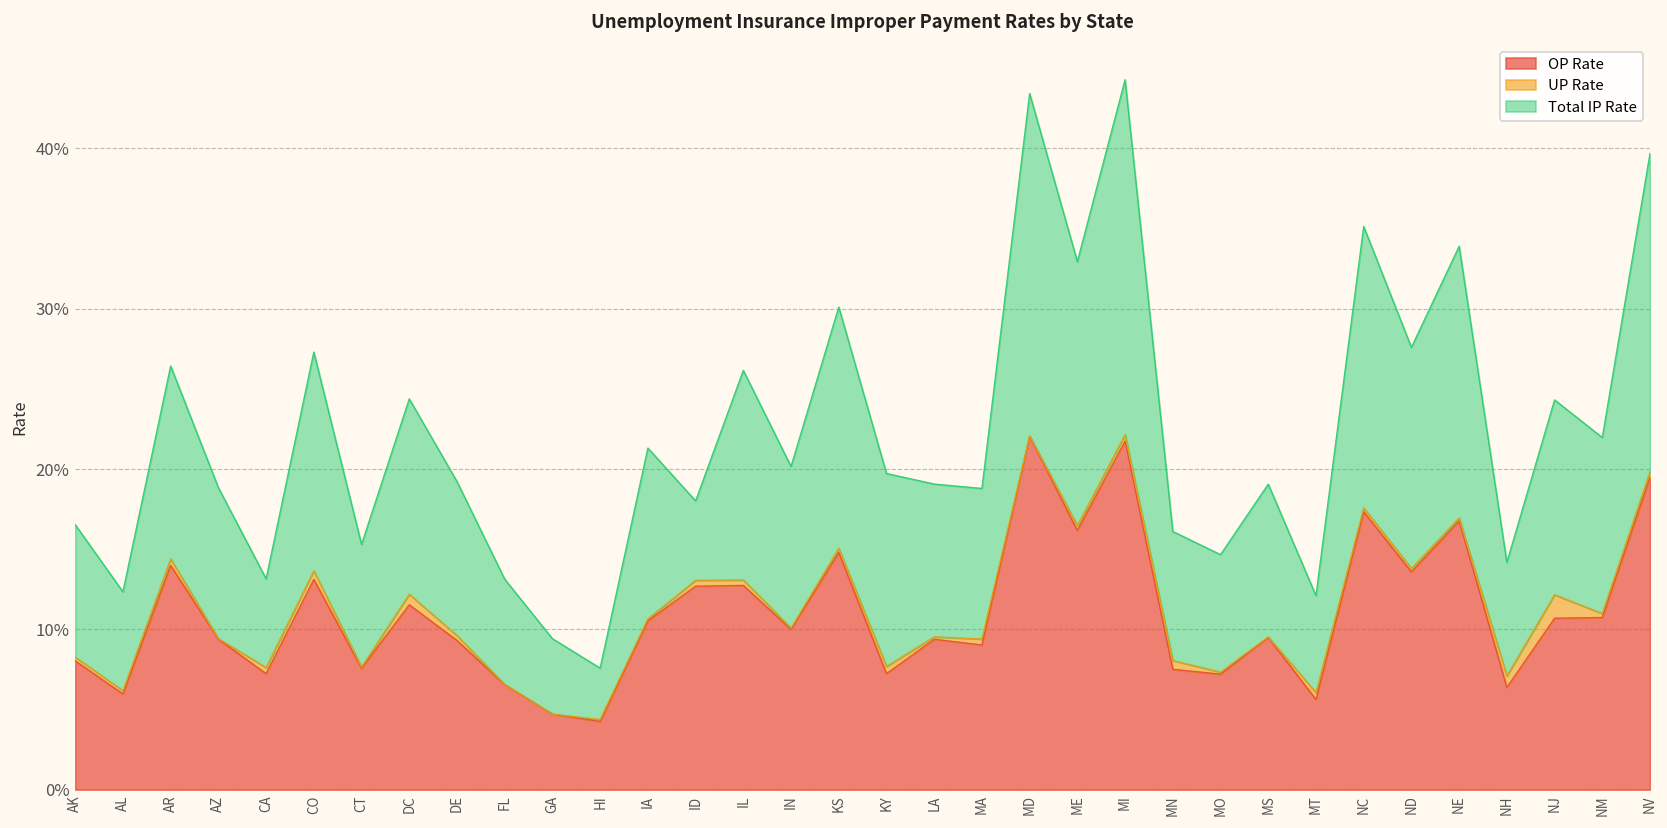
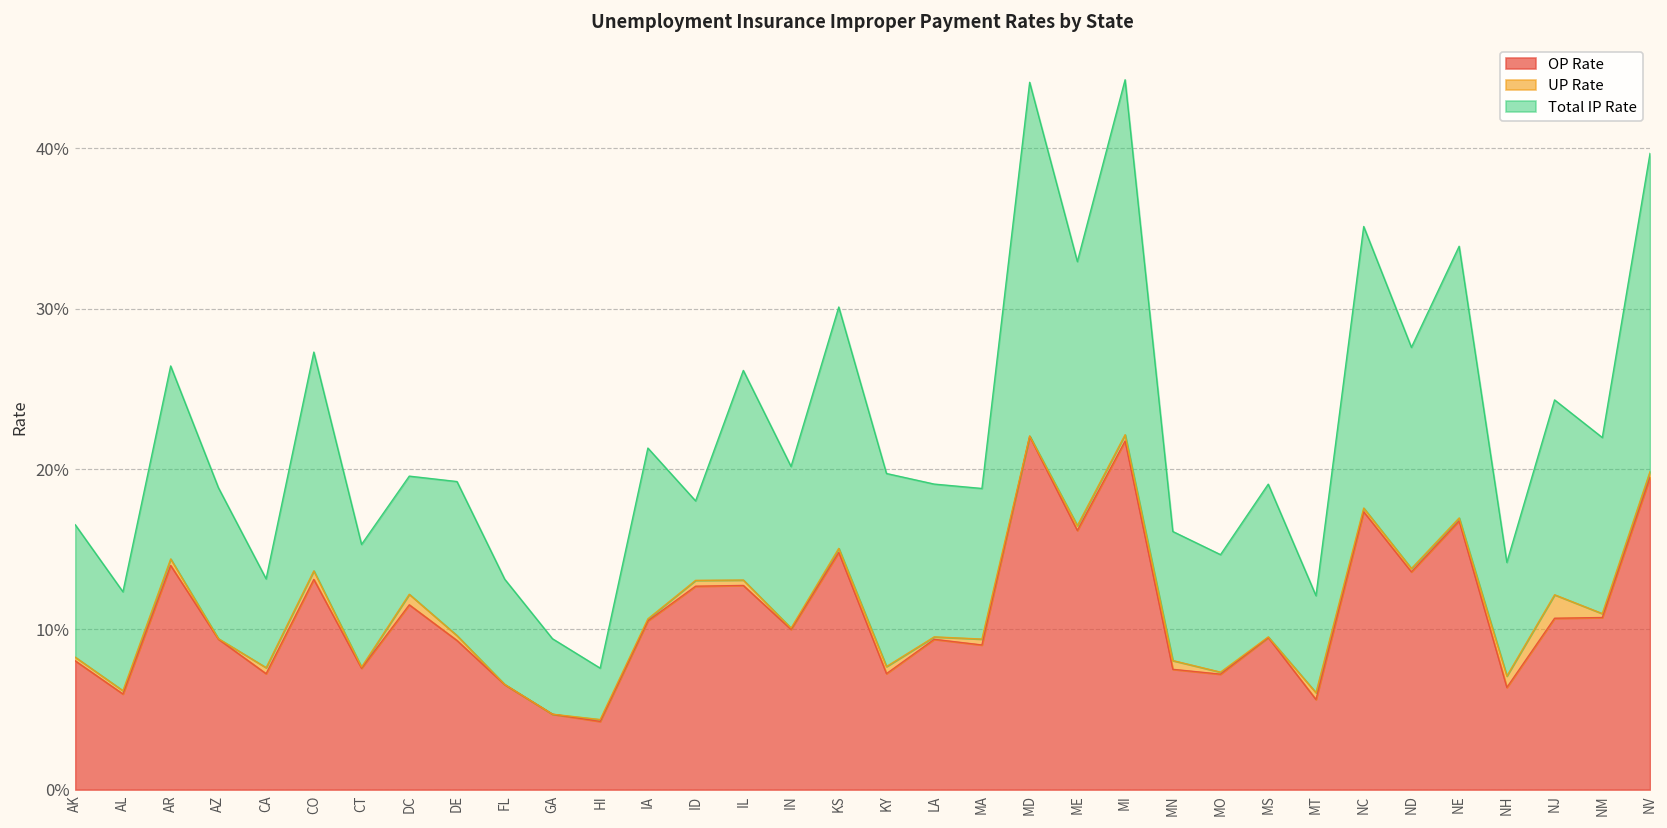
  {
    "OP Rate": {
      "AK": "8.0%",
      "AL": "6.0%",
      "AR": "14.0%",
      "CA": "7.2%",
      "CO": "13.1%",
      "DC": "11.5%",
      "DE": "9.3%",
      "ID": "12.7%",
      "IL": "12.7%",
      "KS": "14.8%",
      "KY": "7.2%",
      "MA": "9.0%",
      "ME": "16.2%",
      "MI": "21.7%",
      "MN": "7.5%",
      "MT": "5.6%",
      "NC": "17.3%",
      "ND": "13.6%",
      "NH": "6.4%",
      "NJ": "10.7%",
      "NM": "10.7%",
      "NV": "19.5%"
    },
    "UP Rate": {
      "AK": "0.2%",
      "AL": "0.2%",
      "AR": "0.4%",
      "CA": "0.4%",
      "CO": "0.5%",
      "DC": "0.7%",
      "DE": "0.3%",
      "ID": "0.4%",
      "IL": "0.3%",
      "KS": "0.3%",
      "KY": "0.4%",
      "MA": "0.4%",
      "ME": "0.3%",
      "MI": "0.4%",
      "MN": "0.5%",
      "MT": "0.4%",
      "NC": "0.2%",
      "ND": "0.2%",
      "NH": "0.7%",
      "NJ": "1.5%",
      "NM": "0.2%",
      "NV": "0.4%"
    },
    "Total IP Rate": {
      "AK": "8.3%",
      "AL": "6.2%",
      "AR": "12.0%",
      "AZ": "9.4%",
      "CA": "5.5%",
      "CO": "13.6%",
      "CT": "7.6%",
-     "DC": "12.2%",
+     "DC": "7.4%",
      "DE": "9.6%",
      "FL": "6.6%",
      "GA": "4.7%",
      "HI": "3.2%",
      "IA": "10.7%",
      "ID": "5.0%",
      "IL": "13.1%",
      "IN": "10.1%",
      "KS": "15.1%",
      "KY": "12.0%",
      "LA": "9.5%",
      "MA": "9.4%",
-     "MD": "21.4%",
+     "MD": "22.1%",
      "ME": "16.5%",
      "MI": "22.1%",
      "MN": "8.1%",
      "MO": "7.3%",
      "MS": "9.5%",
      "MT": "6.1%",
      "NC": "17.6%",
      "ND": "13.8%",
      "NE": "16.9%",
      "NH": "7.1%",
      "NJ": "12.2%",
      "NM": "11.0%",
      "NV": "19.8%"
    }
  }
